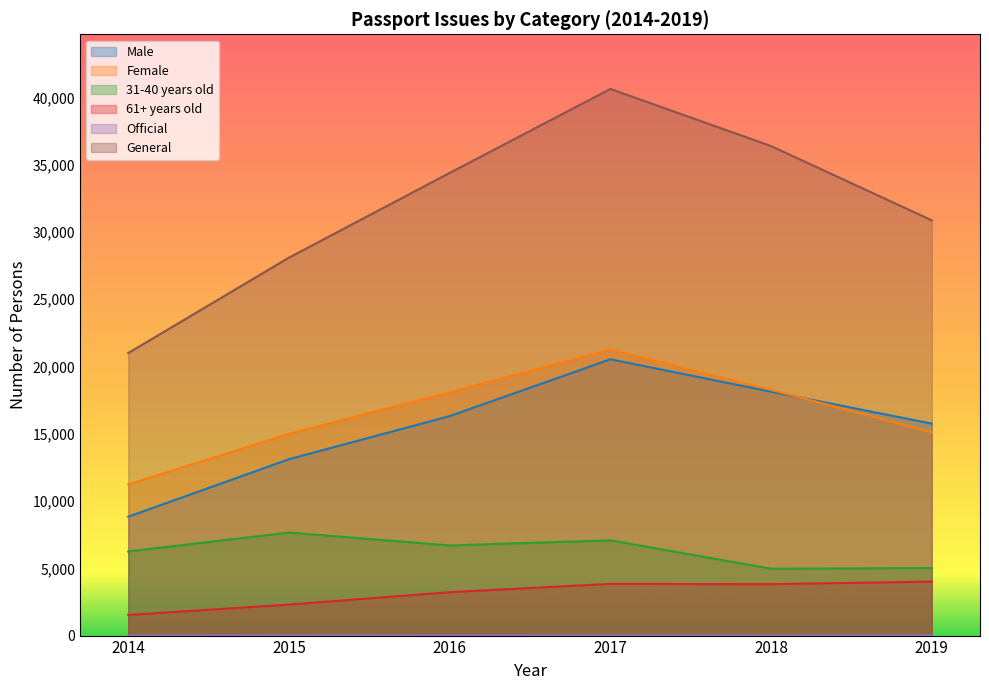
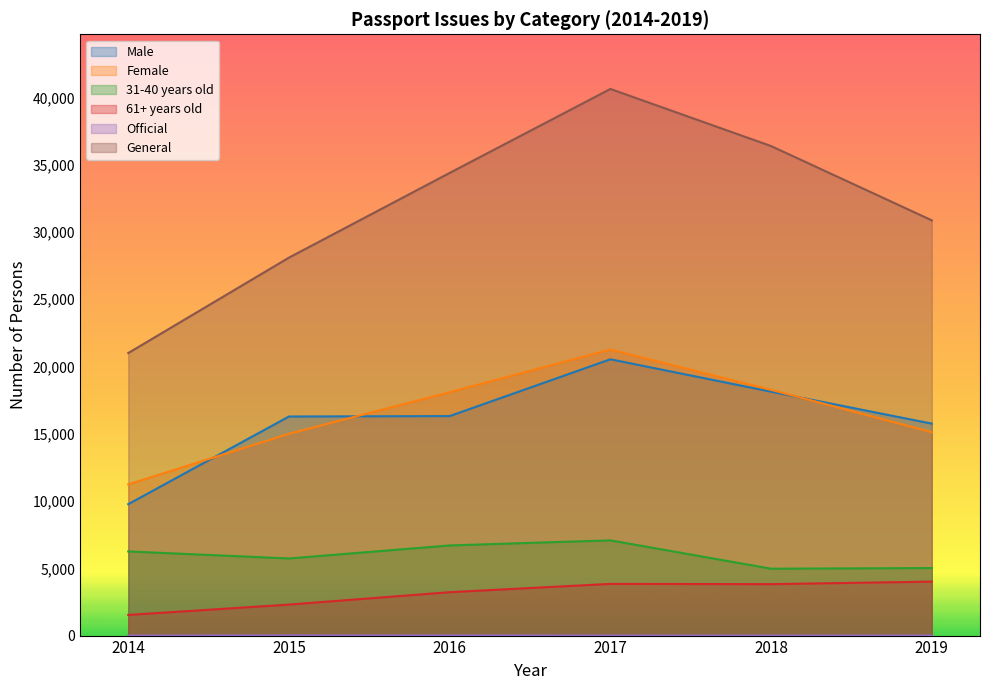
  {
    "Male": {
-     "2014": "8,800",
-     "2015": "13,100",
+     "2014": "9,800",
+     "2015": "16,300",
      "2016": "16,300",
      "2017": "20,500",
      "2019": "15,800"
    },
    "31-40 years old": {
      "2014": "6,300",
-     "2015": "7,700",
+     "2015": "5,700",
      "2016": "6,700",
      "2017": "7,100",
      "2018": "5,000",
      "2019": "5,000"
    },
    "Official": {
      "2014": "0",
      "2015": "0",
      "2016": "0",
      "2017": "0",
      "2018": "0",
      "2019": "0"
    }
  }
